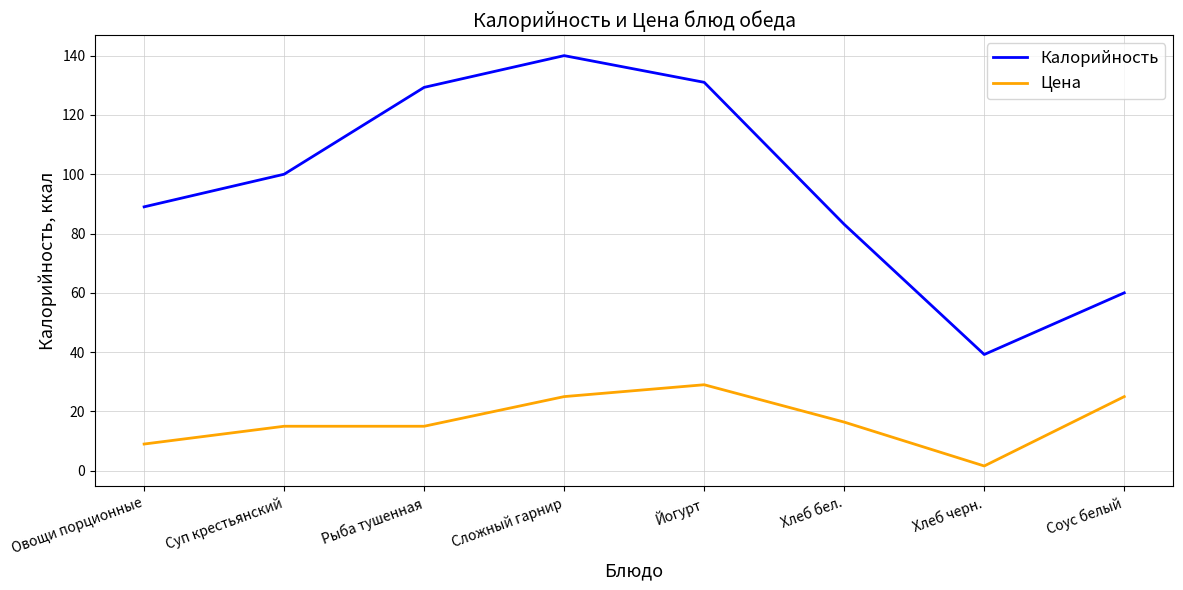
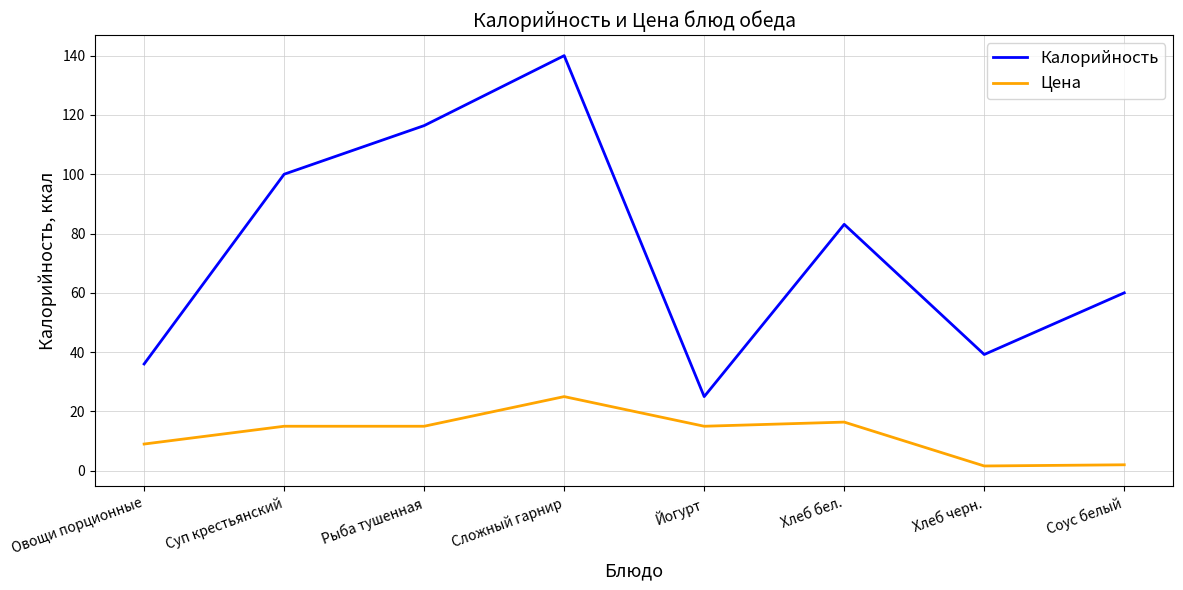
  {
    "Калорийность": {
-     "Овощи порционные": 89,
+     "Овощи порционные": 36,
      "Суп крестьянский": 100,
-     "Рыба тушенная": 129,
+     "Рыба тушенная": 116,
      "Сложный гарнир": 140,
-     "Йогурт": 131,
+     "Йогурт": 25,
      "Хлеб бел.": 83,
      "Хлеб черн.": 39,
      "Соус белый": 60
    },
    "Цена": {
      "Овощи порционные": 9,
      "Суп крестьянский": 15,
      "Рыба тушенная": 15,
      "Сложный гарнир": 25,
-     "Йогурт": 29,
+     "Йогурт": 15,
      "Хлеб бел.": 16,
      "Хлеб черн.": 2,
-     "Соус белый": 25
+     "Соус белый": 2
    }
  }
